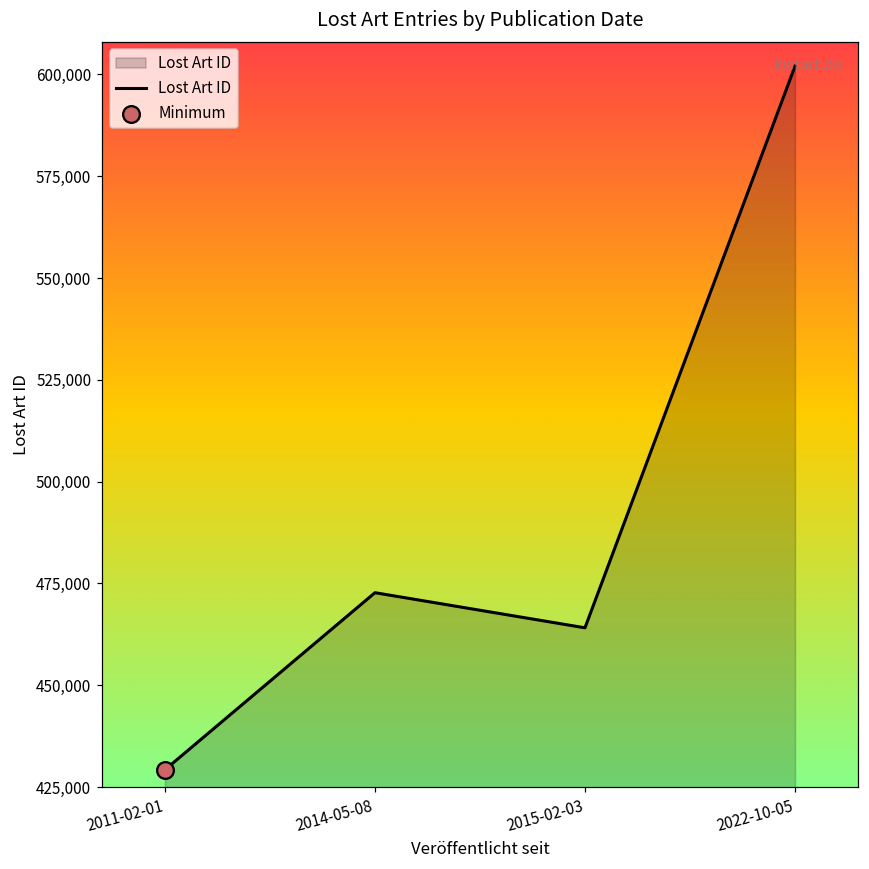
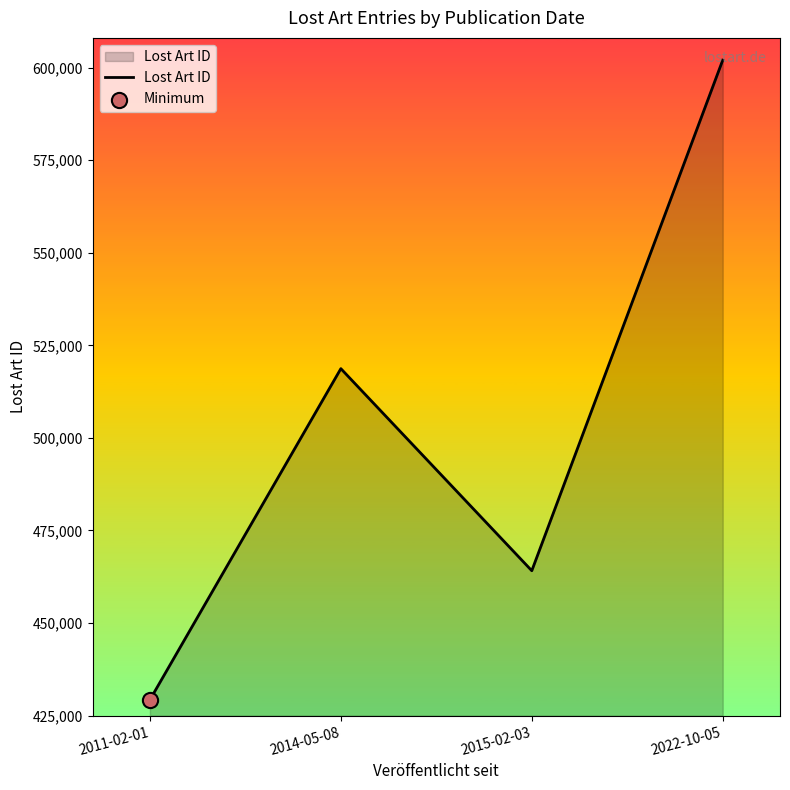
  {
    "Lost Art ID": {
-     "2014-05-08": "473,000",
+     "2014-05-08": "519,000",
      "2015-02-03": "464,000",
      "2022-10-05": "602,000"
    }
  }
